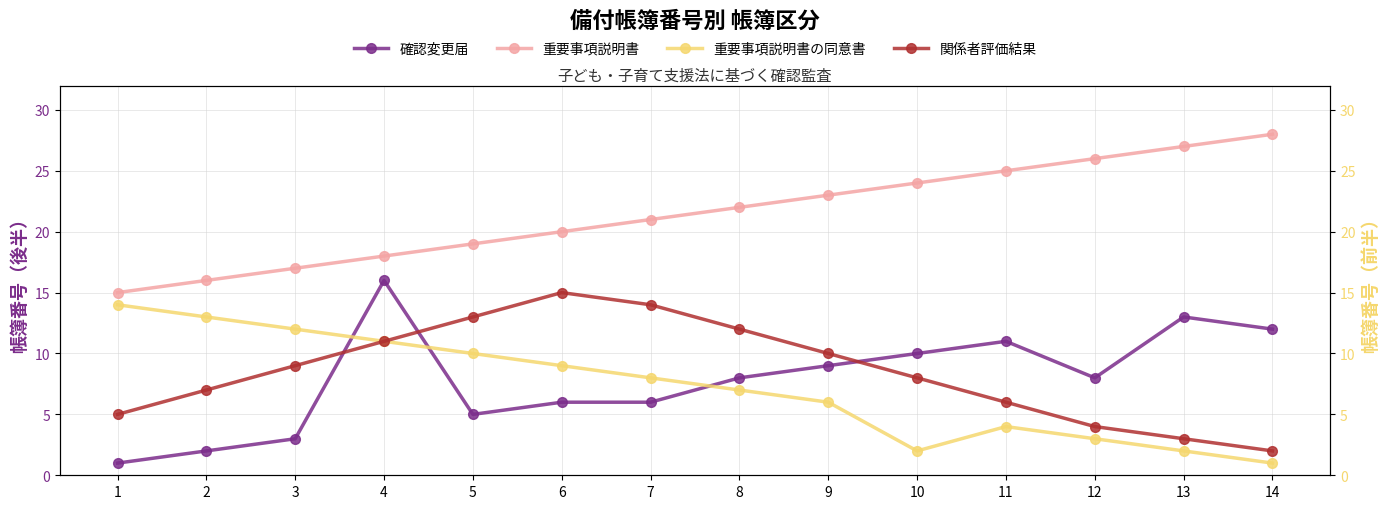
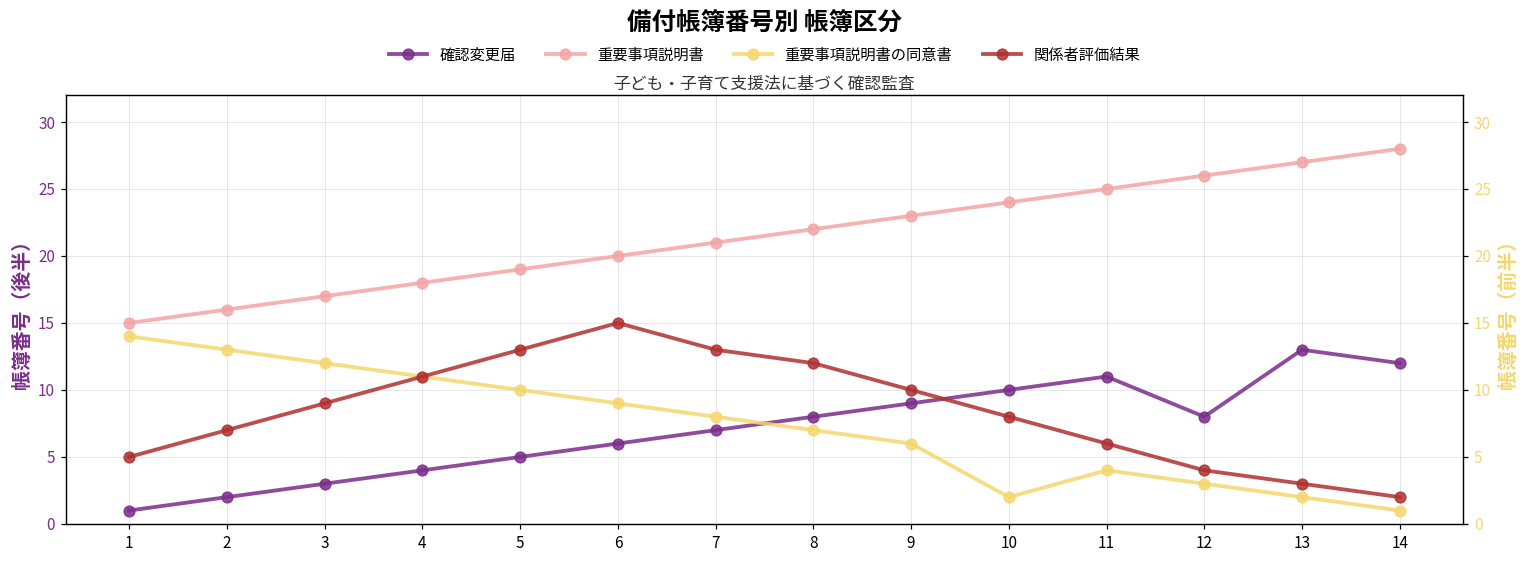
  {
    "確認変更届": {
      "1": 1,
      "2": 2,
      "3": 3,
-     "4": 16,
+     "4": 4,
      "5": 5,
      "6": 6,
-     "7": 6,
+     "7": 7,
      "8": 8,
      "9": 9,
      "10": 10,
      "11": 11,
      "12": 8,
      "13": 13,
      "14": 12
    },
    "重要事項説明書": {
      "1": 15,
      "2": 16,
      "3": 17,
      "4": 18,
      "5": 19,
      "6": 20,
      "7": 21,
      "8": 22,
      "9": 23,
      "10": 24,
      "11": 25,
      "12": 26,
      "13": 27,
      "14": 28
    },
    "重要事項説明書の同意書": {
      "1": 14,
      "2": 13,
      "3": 12,
      "5": 10,
      "6": 9,
      "7": 8,
      "8": 7,
      "9": 6,
      "10": 2,
      "11": 4,
      "12": 3,
      "13": 2,
      "14": 1
    },
    "関係者評価結果": {
      "1": 5,
      "2": 7,
      "3": 9,
      "5": 13,
      "6": 15,
-     "7": 14,
+     "7": 13,
      "8": 12,
      "9": 10,
      "10": 8,
      "11": 6,
      "12": 4,
      "13": 3,
      "14": 2
    }
  }
